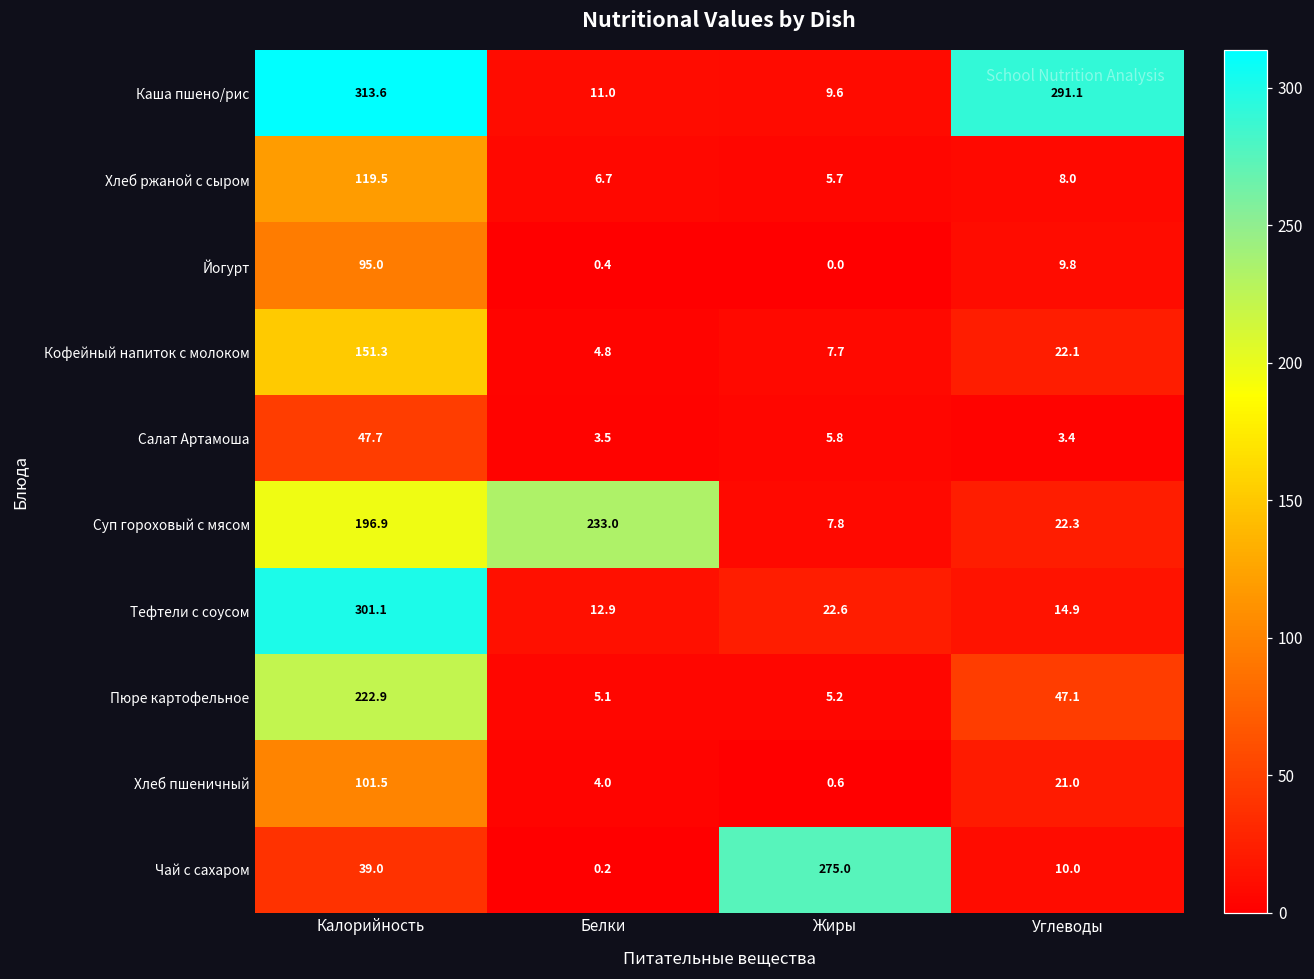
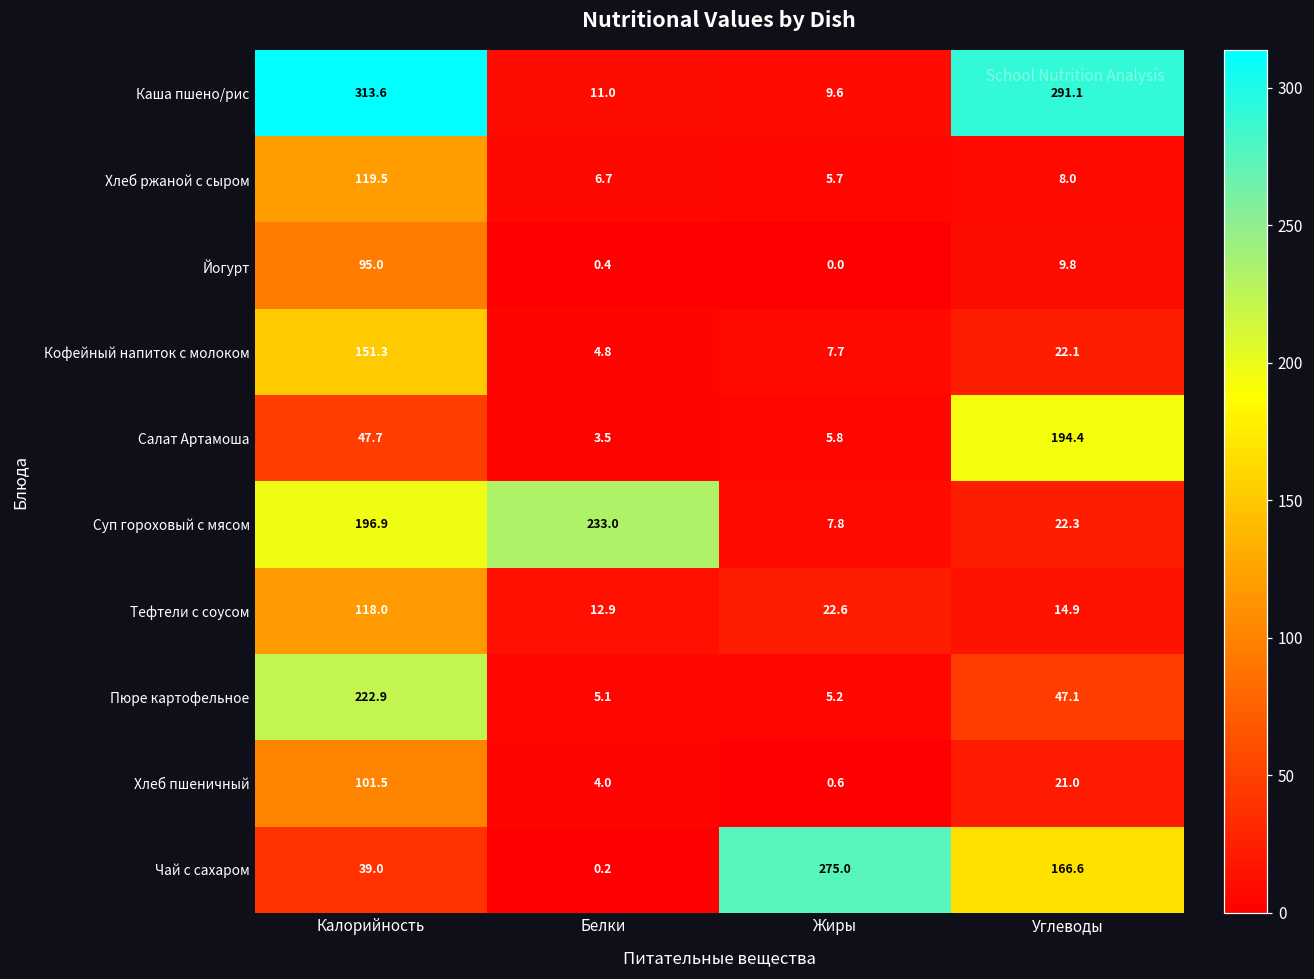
  {
    "Каша пшено/рис": {
      "Калорийность": 313.6,
      "Белки": 11.0,
      "Жиры": 9.6
    },
    "Хлеб ржаной с сыром": {
      "Калорийность": 119.5,
      "Белки": 6.7,
      "Жиры": 5.7,
      "Углеводы": 8.0
    },
    "Йогурт": {
      "Калорийность": 95.0,
      "Белки": 0.4,
      "Жиры": 0.0,
      "Углеводы": 9.8
    },
    "Кофейный напиток с молоком": {
      "Калорийность": 151.3,
      "Белки": 4.8,
      "Жиры": 7.7,
      "Углеводы": 22.1
    },
    "Салат Артамоша": {
      "Калорийность": 47.7,
      "Белки": 3.5,
      "Жиры": 5.8,
-     "Углеводы": 3.4
+     "Углеводы": 194.4
    },
    "Суп гороховый с мясом": {
      "Калорийность": 196.9,
      "Белки": 233.0,
      "Жиры": 7.8,
      "Углеводы": 22.3
    },
    "Тефтели с соусом": {
-     "Калорийность": 301.1,
+     "Калорийность": 118.0,
      "Белки": 12.9,
      "Жиры": 22.6,
      "Углеводы": 14.9
    },
    "Пюре картофельное": {
      "Калорийность": 222.9,
      "Белки": 5.1,
      "Жиры": 5.2,
      "Углеводы": 47.1
    },
    "Хлеб пшеничный": {
      "Калорийность": 101.5,
      "Белки": 4.0,
      "Жиры": 0.6,
      "Углеводы": 21.0
    },
    "Чай с сахаром": {
      "Калорийность": 39.0,
      "Белки": 0.2,
      "Жиры": 275.0,
-     "Углеводы": 10.0
+     "Углеводы": 166.6
    }
  }
